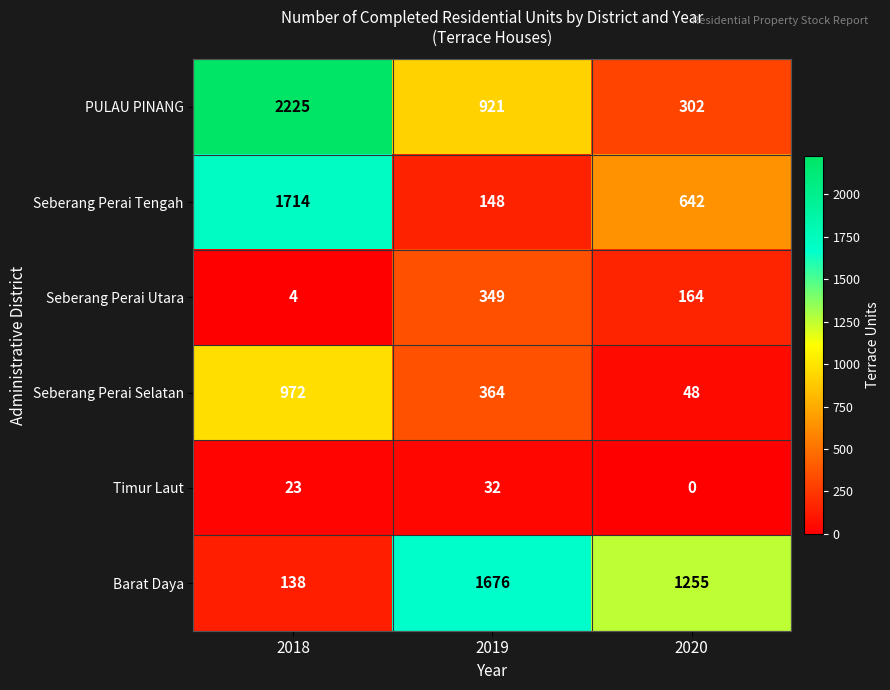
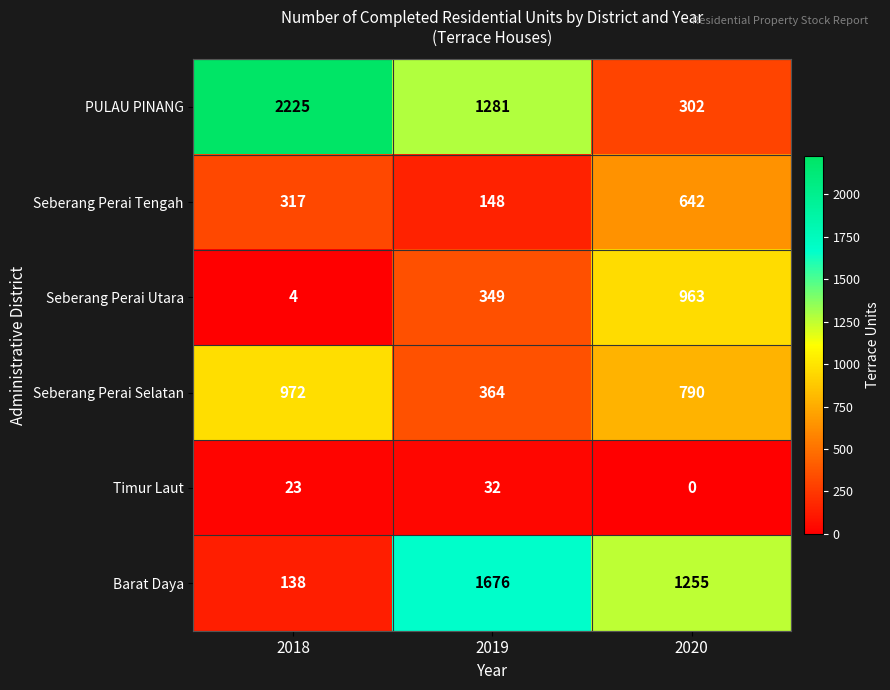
  {
    "PULAU PINANG": {
      "2018": 2225,
-     "2019": 921,
+     "2019": 1281,
      "2020": 302
    },
    "Seberang Perai Tengah": {
-     "2018": 1714,
+     "2018": 317,
      "2019": 148,
      "2020": 642
    },
    "Seberang Perai Utara": {
      "2018": 4,
      "2019": 349,
-     "2020": 164
+     "2020": 963
    },
    "Seberang Perai Selatan": {
      "2018": 972,
      "2019": 364,
-     "2020": 48
+     "2020": 790
    },
    "Timur Laut": {
      "2018": 23,
      "2019": 32,
      "2020": 0
    },
    "Barat Daya": {
      "2018": 138,
      "2019": 1676,
      "2020": 1255
    }
  }
